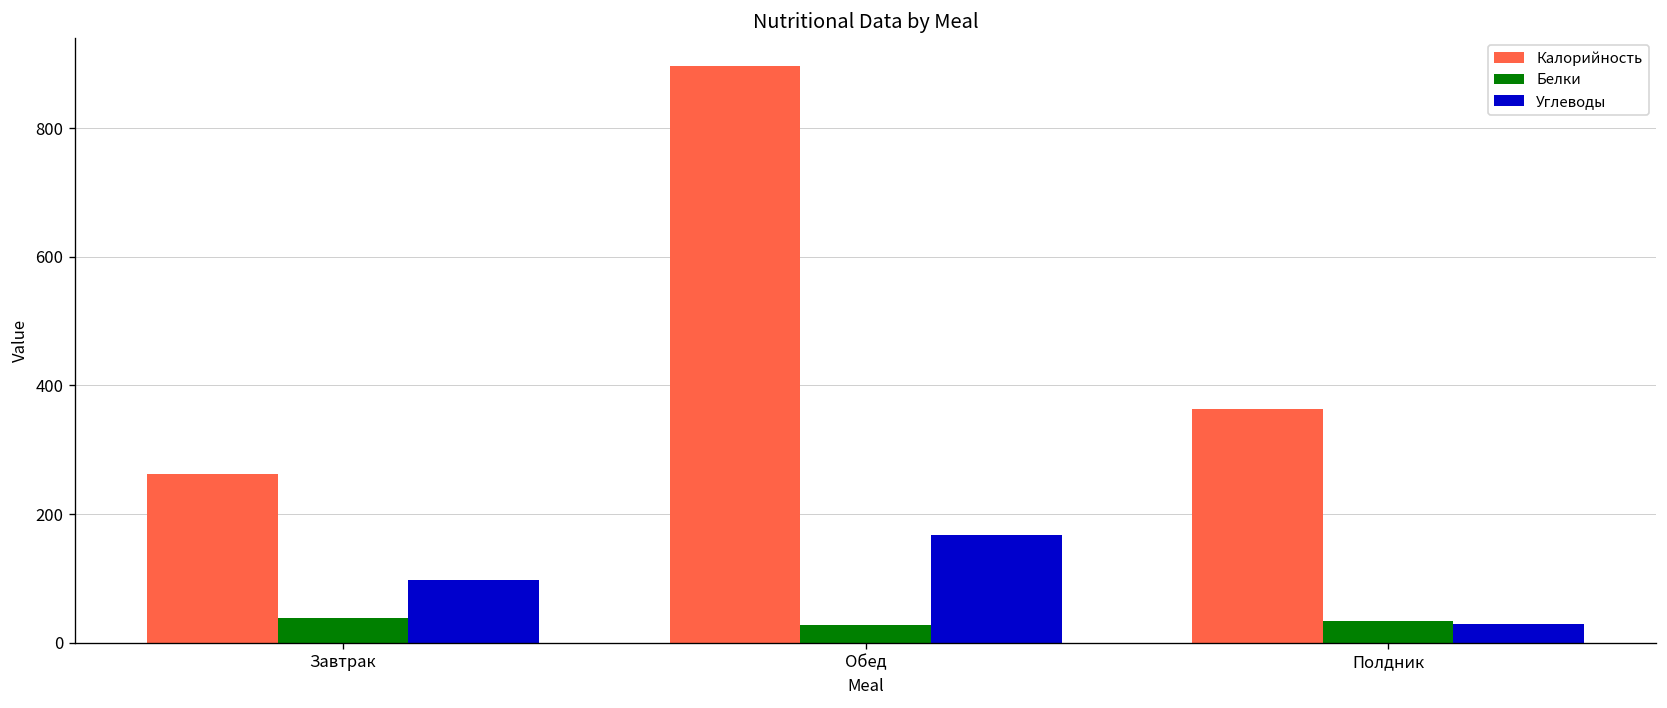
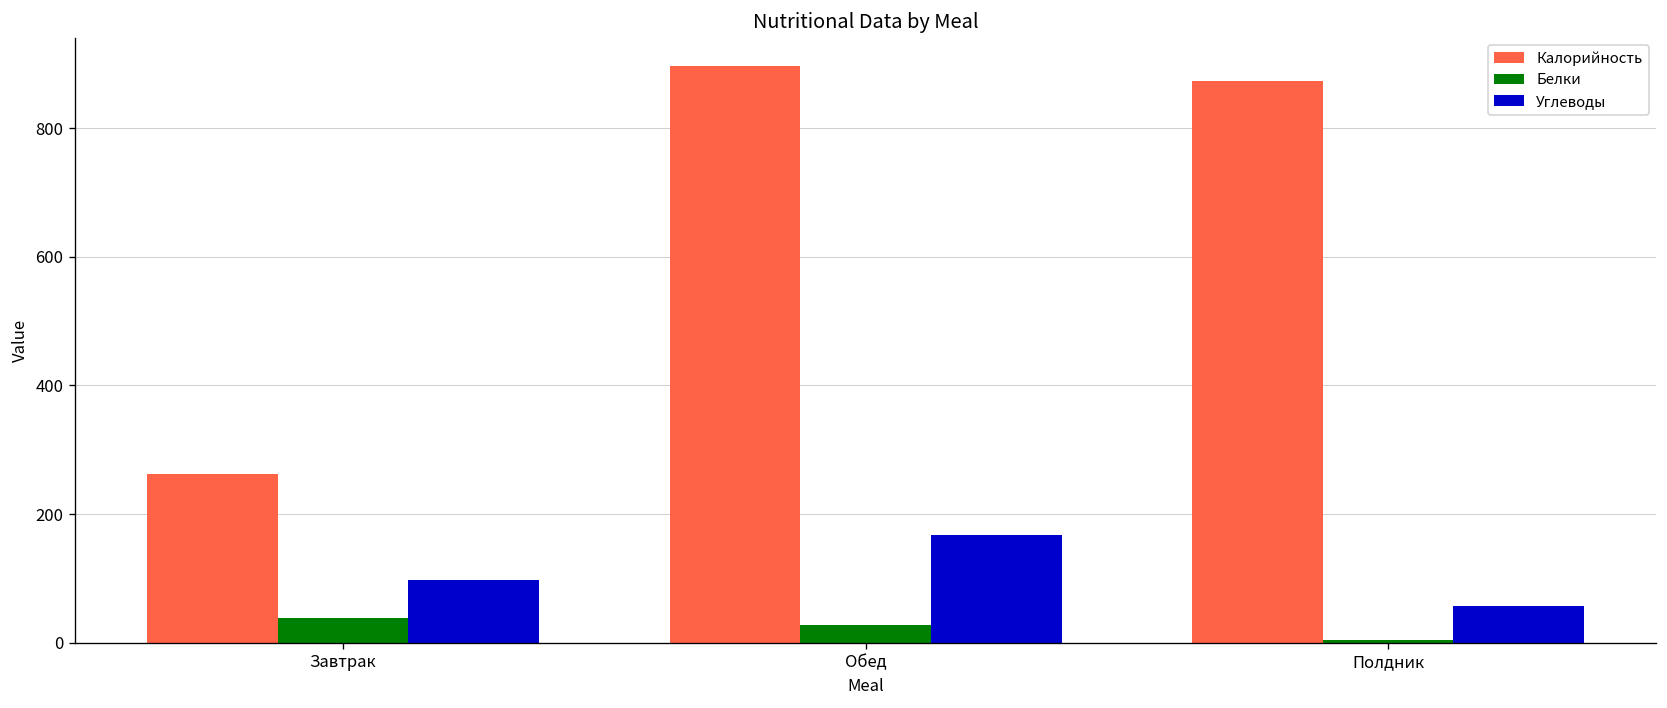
  {
    "Калорийность": {
      "Завтрак": 260,
      "Обед": 900,
-     "Полдник": 360
+     "Полдник": 870
    },
    "Белки": {
      "Завтрак": 40,
      "Обед": 30,
-     "Полдник": 30
+     "Полдник": 0
    },
    "Углеводы": {
      "Завтрак": 100,
      "Обед": 170,
-     "Полдник": 30
+     "Полдник": 60
    }
  }
